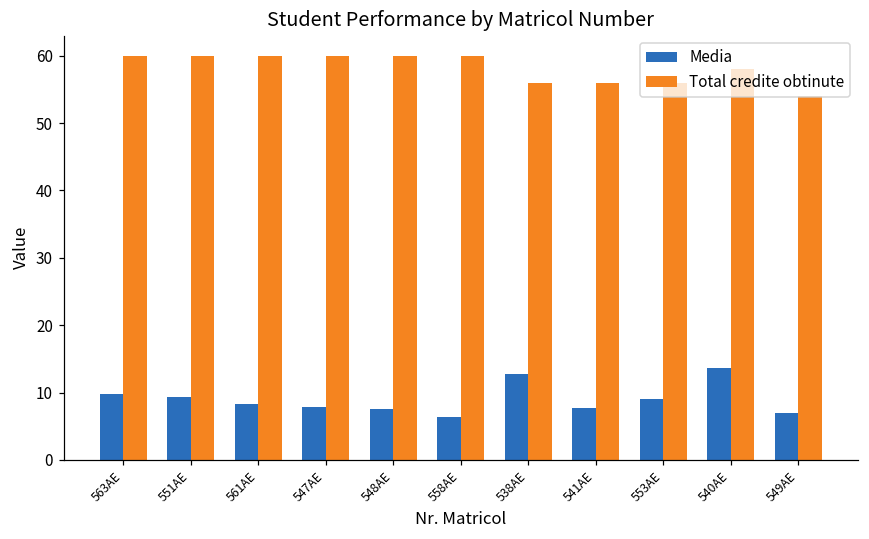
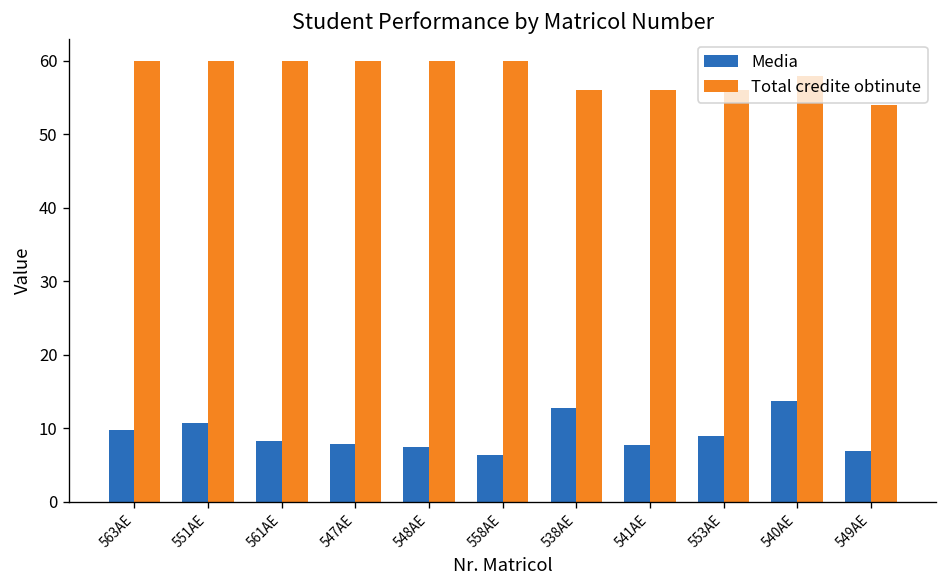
  {
    "Media": {
      "563AE": 10,
-     "551AE": 9,
+     "551AE": 11,
      "561AE": 8,
      "547AE": 8,
      "548AE": 8,
      "558AE": 6,
      "538AE": 13,
      "541AE": 8,
      "553AE": 9,
      "540AE": 14,
      "549AE": 7
    },
    "Total credite obtinute": {
      "563AE": 60,
      "551AE": 60,
      "561AE": 60,
      "547AE": 60,
      "548AE": 60,
      "558AE": 60,
      "538AE": 56,
      "541AE": 56,
      "549AE": 54
    }
  }
